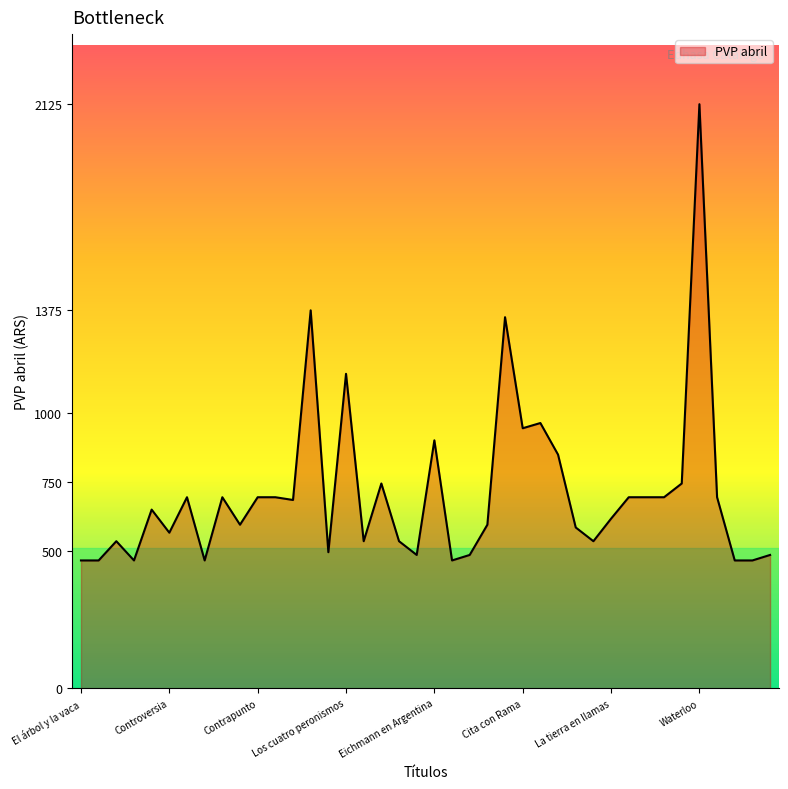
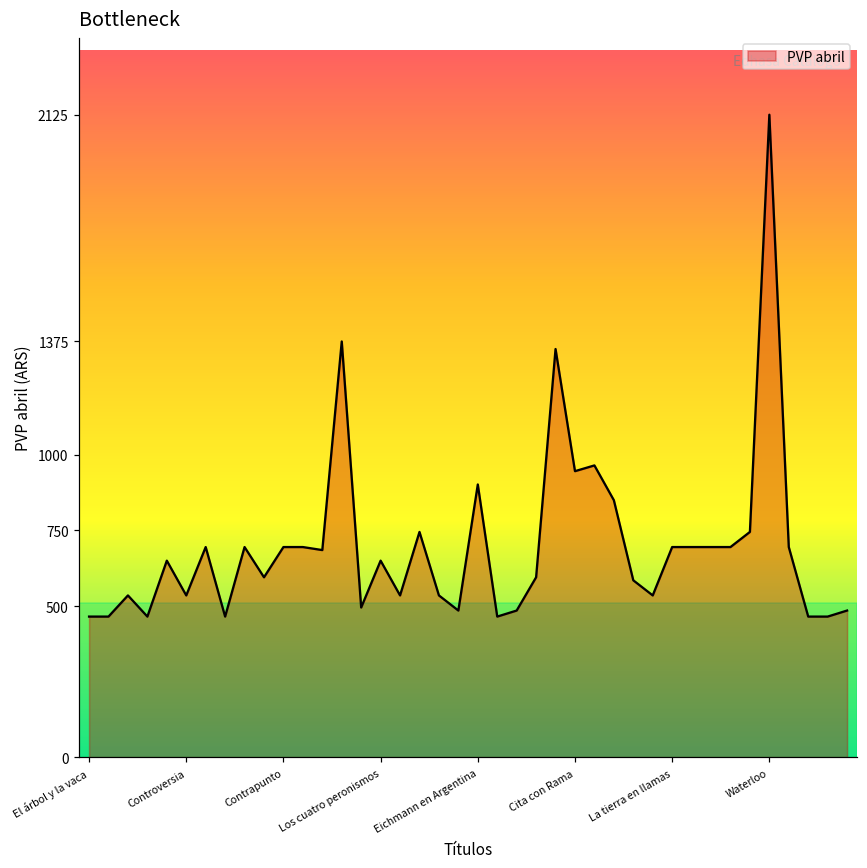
  {
    "El árbol y la vaca": 470,
-   "Controversia": 570,
+   "Controversia": 540,
    "Contrapunto": 700,
-   "Los cuatro peronismos": 1140,
+   "Los cuatro peronismos": 650,
    "Eichmann en Argentina": 900,
    "Cita con Rama": 950,
-   "La tierra en llamas": 620,
+   "La tierra en llamas": 700,
    "Waterloo": 2130
  }
